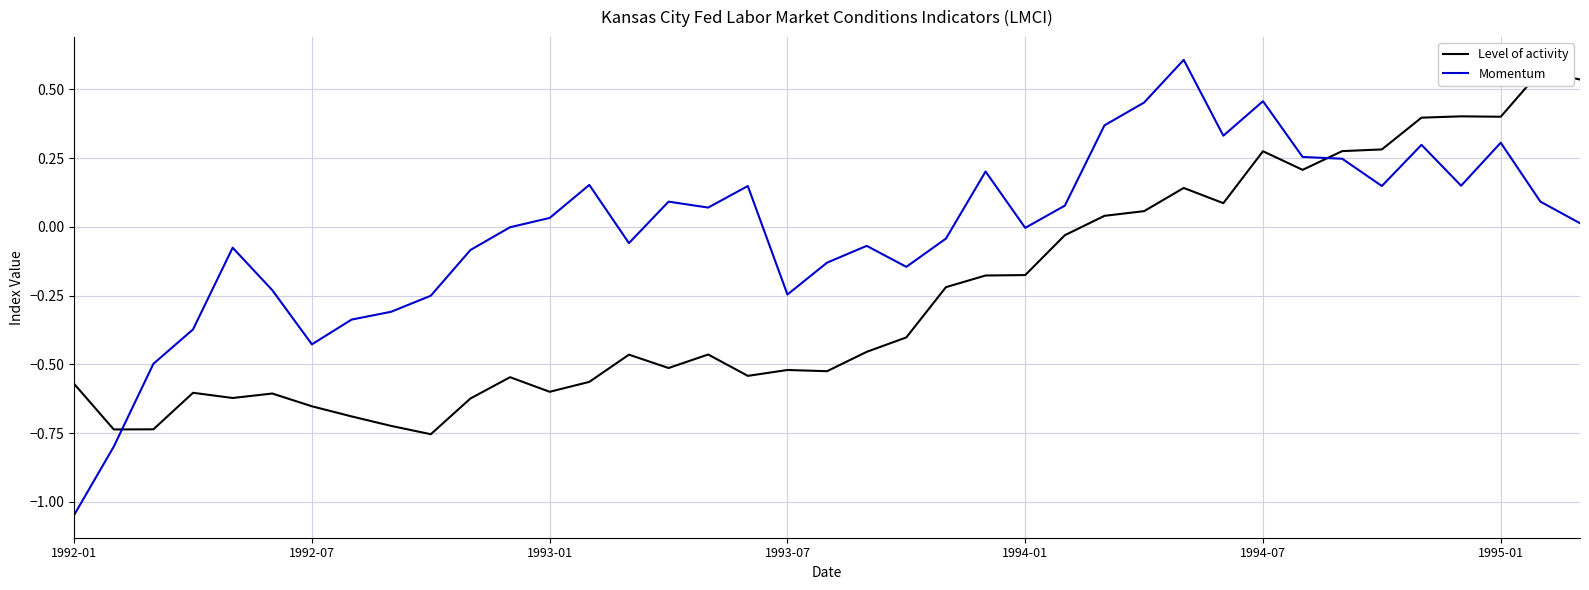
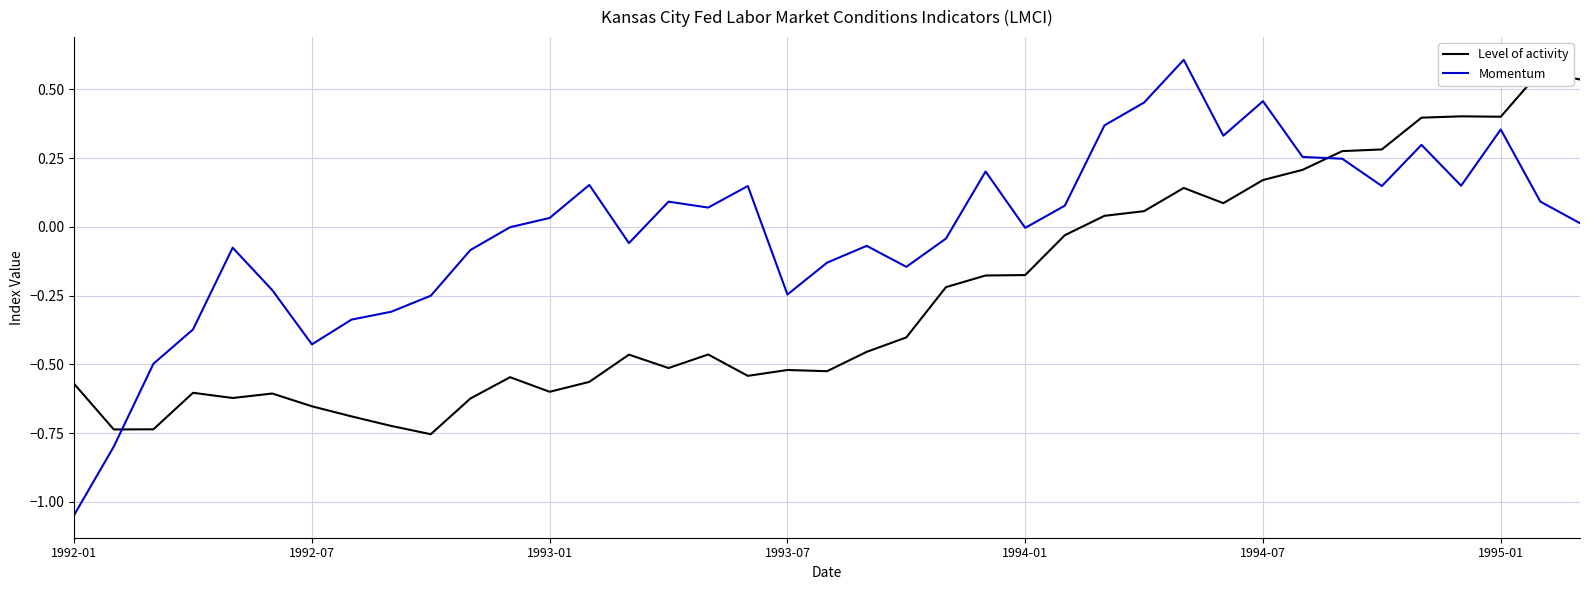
  {
    "Level of activity": {
      "1992-01": -0.57,
      "1992-07": -0.65,
      "1993-01": -0.60,
      "1993-07": -0.52,
      "1994-01": -0.18,
-     "1994-07": 0.28,
+     "1994-07": 0.17,
      "1995-01": 0.40
    },
    "Momentum": {
      "1992-01": -1.05,
      "1992-07": -0.43,
      "1993-01": 0.03,
      "1993-07": -0.25,
      "1994-01": 0.00,
      "1994-07": 0.46,
-     "1995-01": 0.31
+     "1995-01": 0.35
    }
  }
